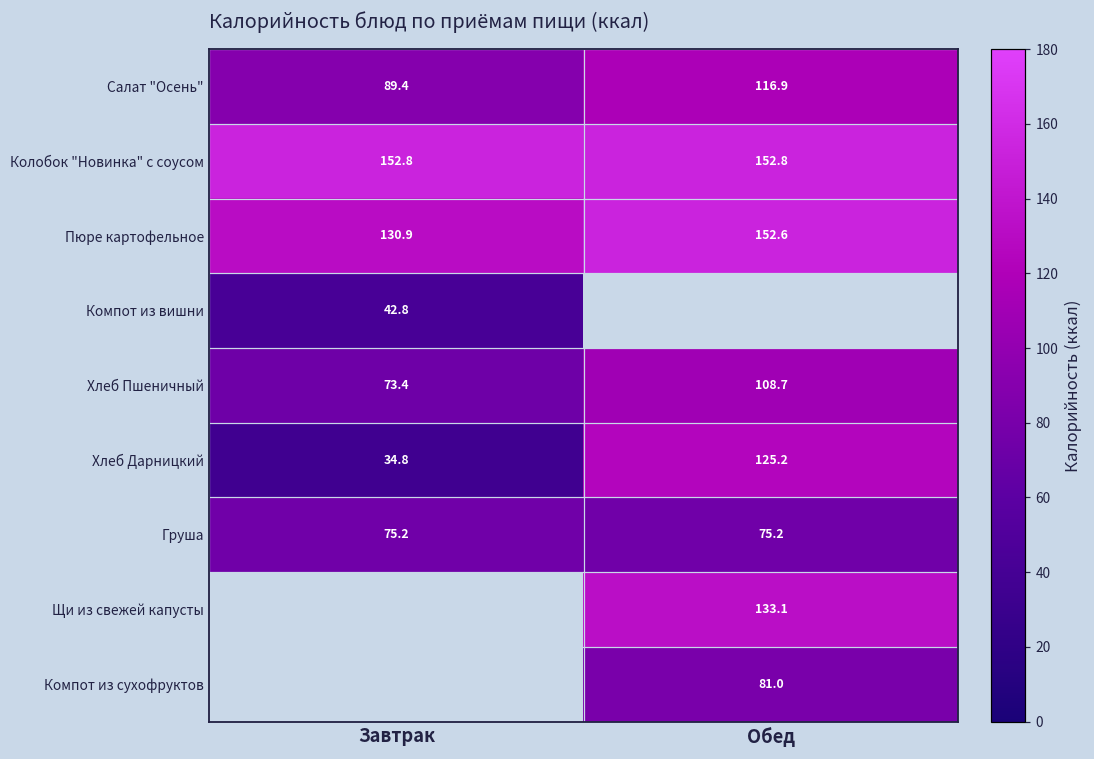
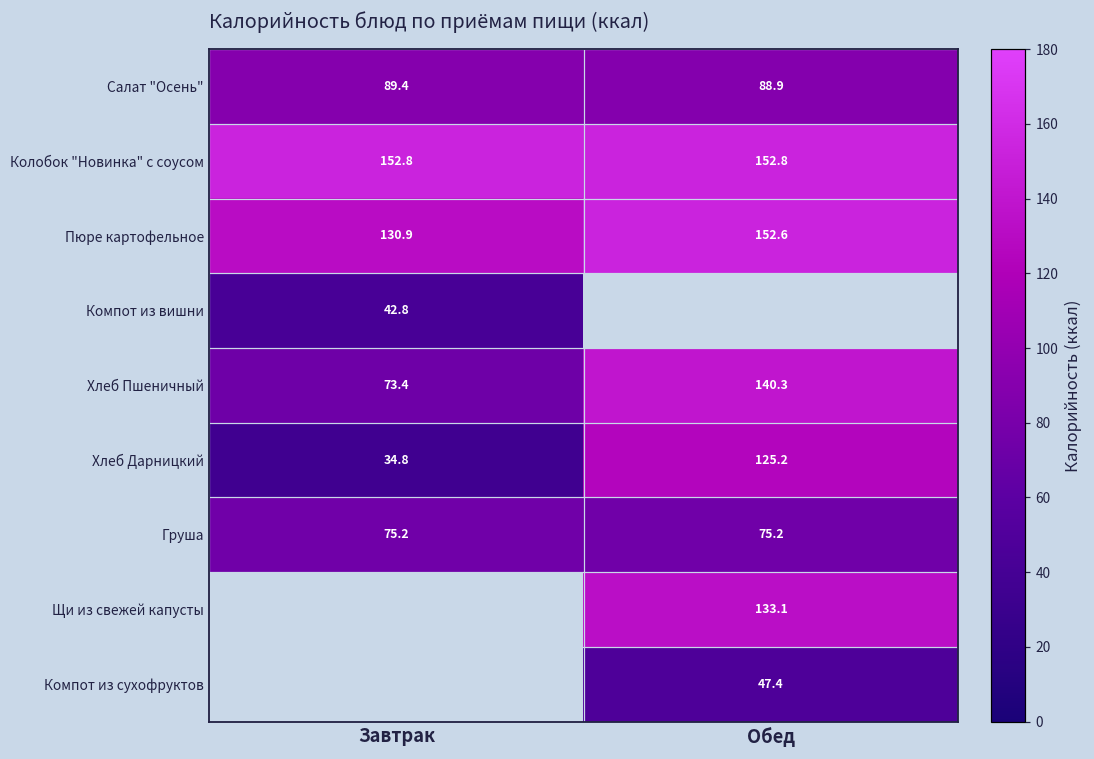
  {
    "Салат \"Осень\"": {
      "Завтрак": 89.4,
-     "Обед": 116.9
+     "Обед": 88.9
    },
    "Колобок \"Новинка\" с соусом": {
      "Завтрак": 152.8,
      "Обед": 152.8
    },
    "Пюре картофельное": {
      "Завтрак": 130.9,
      "Обед": 152.6
    },
    "Компот из вишни": {
      "Завтрак": 42.8
    },
    "Хлеб Пшеничный": {
      "Завтрак": 73.4,
-     "Обед": 108.7
+     "Обед": 140.3
    },
    "Хлеб Дарницкий": {
      "Завтрак": 34.8,
      "Обед": 125.2
    },
    "Груша": {
      "Завтрак": 75.2,
      "Обед": 75.2
    },
    "Щи из свежей капусты": {
      "Обед": 133.1
    },
    "Компот из сухофруктов": {
-     "Обед": 81.0
+     "Обед": 47.4
    }
  }
